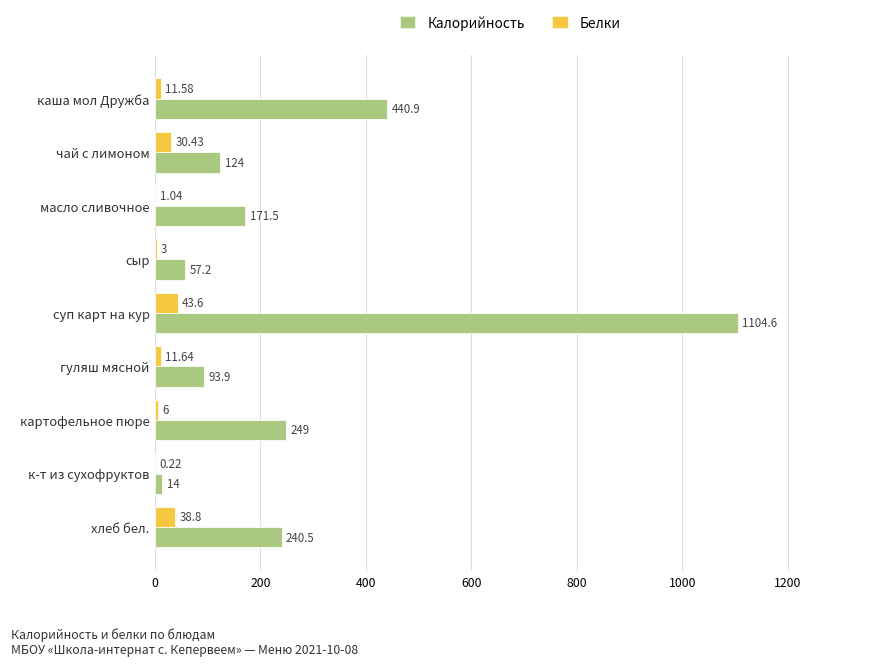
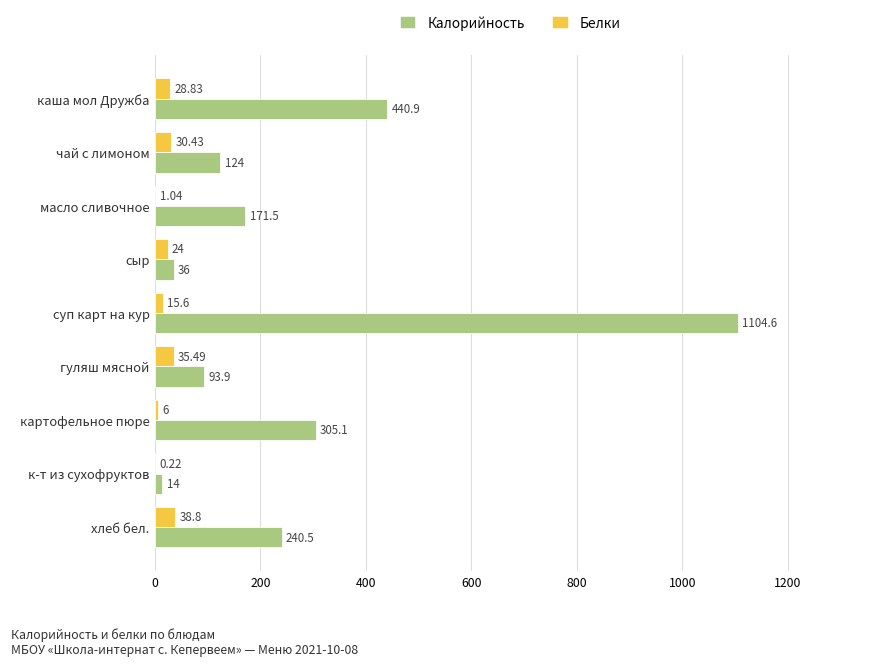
  {
    "Калорийность": {
      "каша мол Дружба": 440.9,
      "чай с лимоном": 124,
      "масло сливочное": 171.5,
-     "сыр": 57.2,
+     "сыр": 36,
      "суп карт на кур": 1104.6,
      "гуляш мясной": 93.9,
-     "картофельное пюре": 249,
+     "картофельное пюре": 305.1,
      "к-т из сухофруктов": 14,
      "хлеб бел.": 240.5
    },
    "Белки": {
-     "каша мол Дружба": 11.58,
+     "каша мол Дружба": 28.83,
      "чай с лимоном": 30.43,
      "масло сливочное": 1.04,
-     "сыр": 3,
-     "суп карт на кур": 43.6,
-     "гуляш мясной": 11.64,
+     "сыр": 24,
+     "суп карт на кур": 15.6,
+     "гуляш мясной": 35.49,
      "картофельное пюре": 6,
      "к-т из сухофруктов": 0.22,
      "хлеб бел.": 38.8
    }
  }
